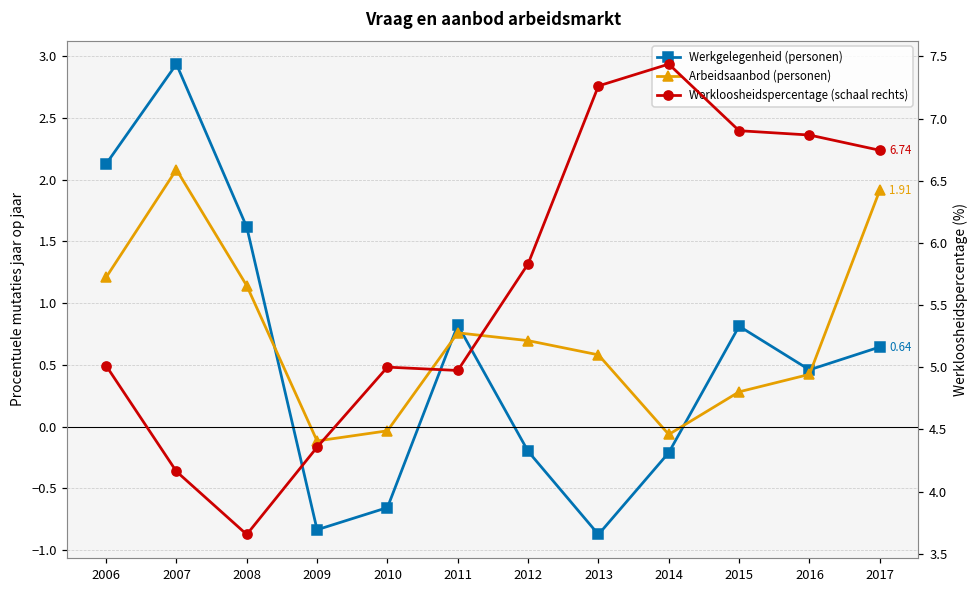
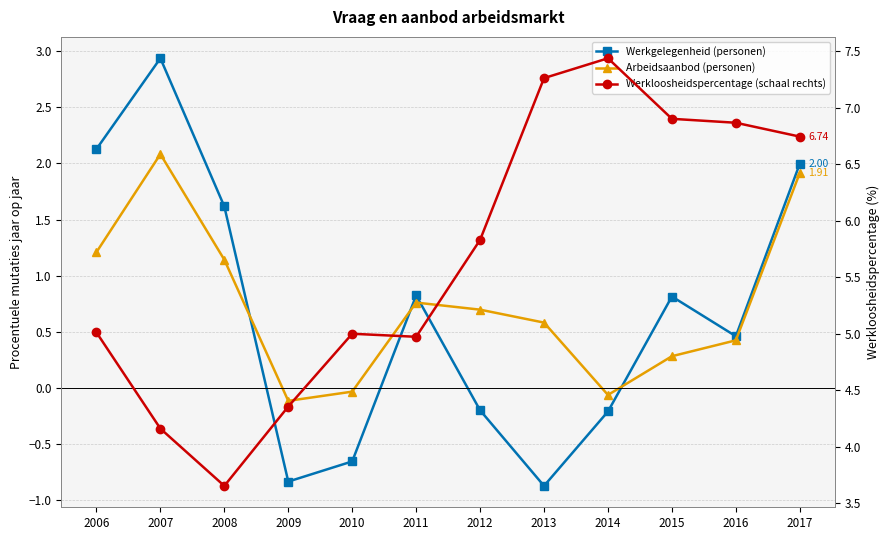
  {
    "Werkgelegenheid (personen)": {
-     "2017": 0.64
+     "2017": 2.00
    },
    "Arbeidsaanbod (personen)": {
      "2017": 1.91
    },
    "Werkloosheidspercentage (schaal rechts)": {
      "2017": 6.74
    }
  }
